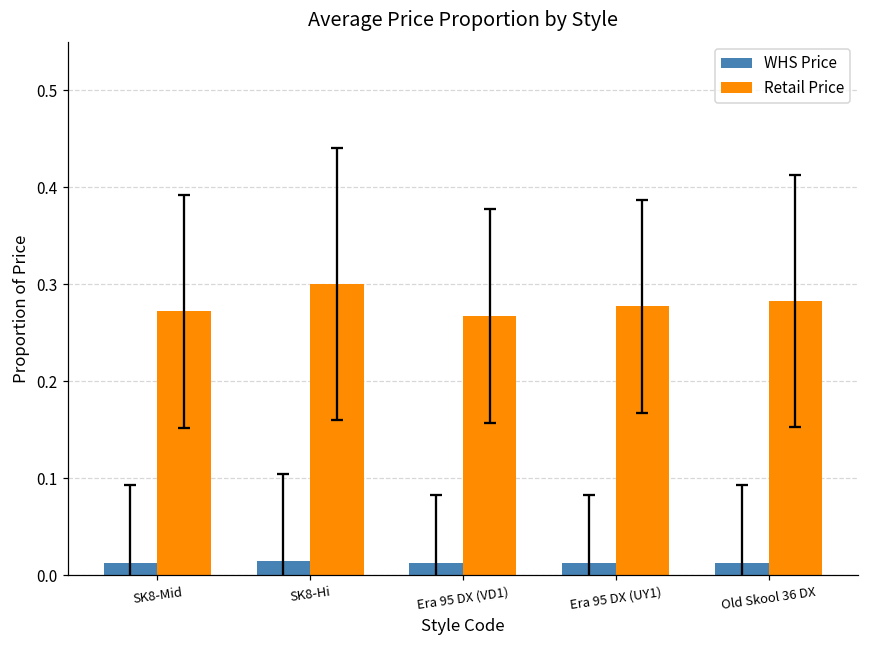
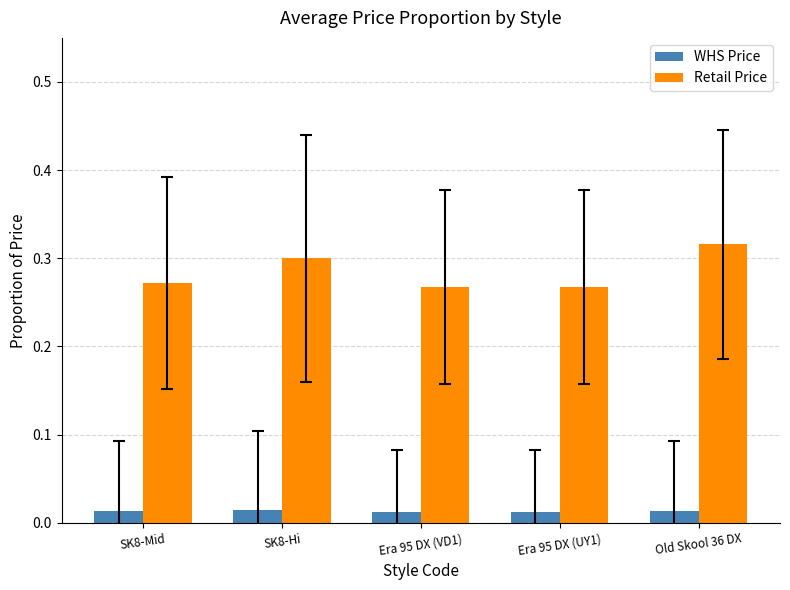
  {
    "Retail Price": {
      "SK8-Mid": 0.27,
      "SK8-Hi": 0.30,
      "Era 95 DX (VD1)": 0.27,
-     "Era 95 DX (UY1)": 0.28,
-     "Old Skool 36 DX": 0.28
+     "Era 95 DX (UY1)": 0.27,
+     "Old Skool 36 DX": 0.32
    }
  }
